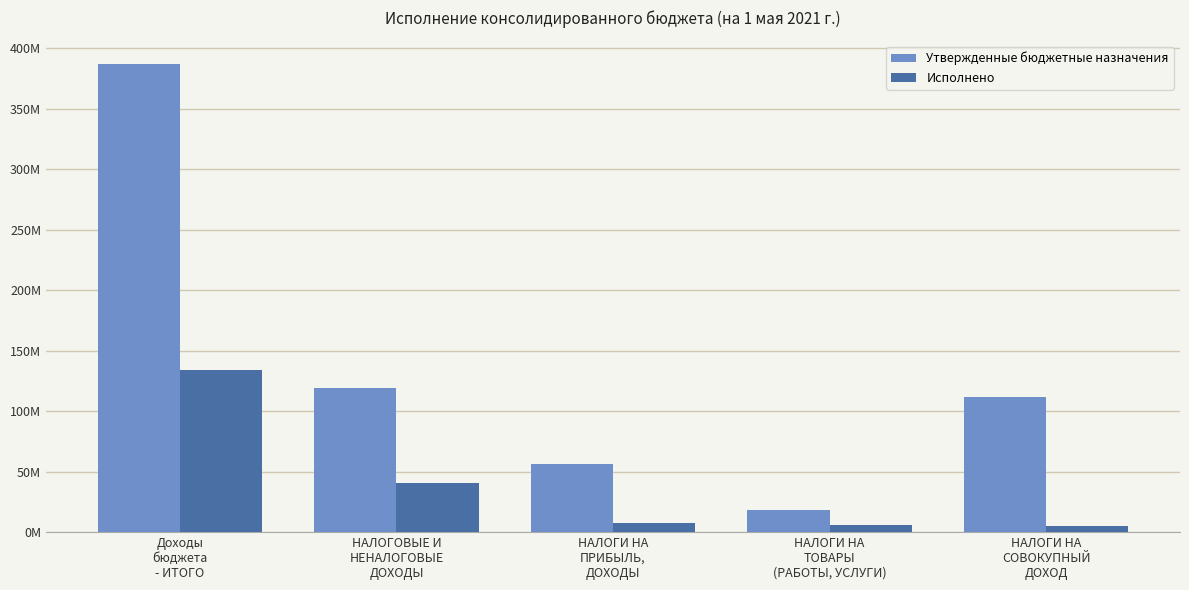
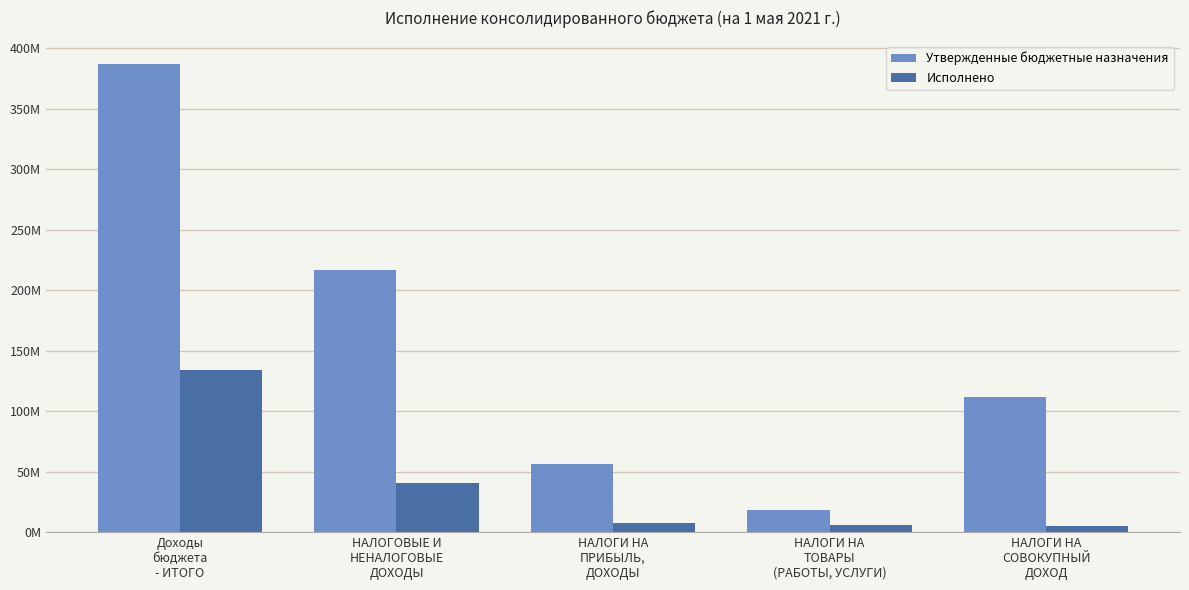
  {
    "Утвержденные бюджетные назначения": {
      "Доходы бюджета - ИТОГО": 387000000,
-     "НАЛОГОВЫЕ И НЕНАЛОГОВЫЕ ДОХОДЫ": 119000000,
+     "НАЛОГОВЫЕ И НЕНАЛОГОВЫЕ ДОХОДЫ": 217000000,
      "НАЛОГИ НА ПРИБЫЛЬ, ДОХОДЫ": 57000000,
      "НАЛОГИ НА ТОВАРЫ (РАБОТЫ, УСЛУГИ)": 18000000,
      "НАЛОГИ НА СОВОКУПНЫЙ ДОХОД": 112000000
    },
    "Исполнено": {
      "Доходы бюджета - ИТОГО": 134000000,
      "НАЛОГОВЫЕ И НЕНАЛОГОВЫЕ ДОХОДЫ": 41000000,
      "НАЛОГИ НА ПРИБЫЛЬ, ДОХОДЫ": 7000000,
      "НАЛОГИ НА ТОВАРЫ (РАБОТЫ, УСЛУГИ)": 6000000,
      "НАЛОГИ НА СОВОКУПНЫЙ ДОХОД": 5000000
    }
  }
